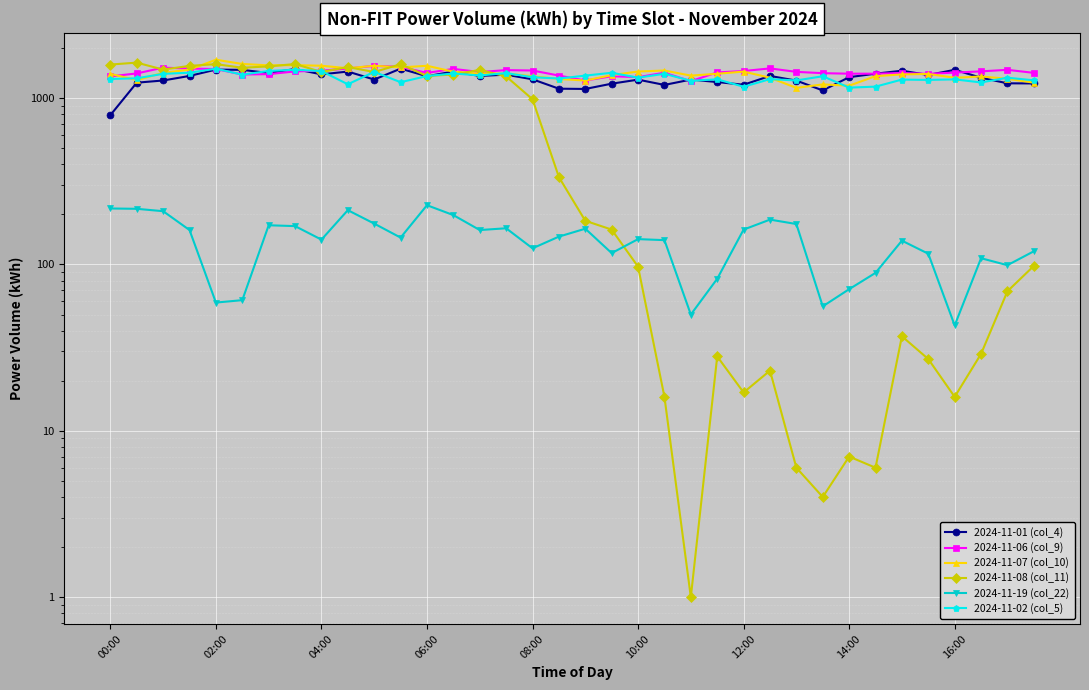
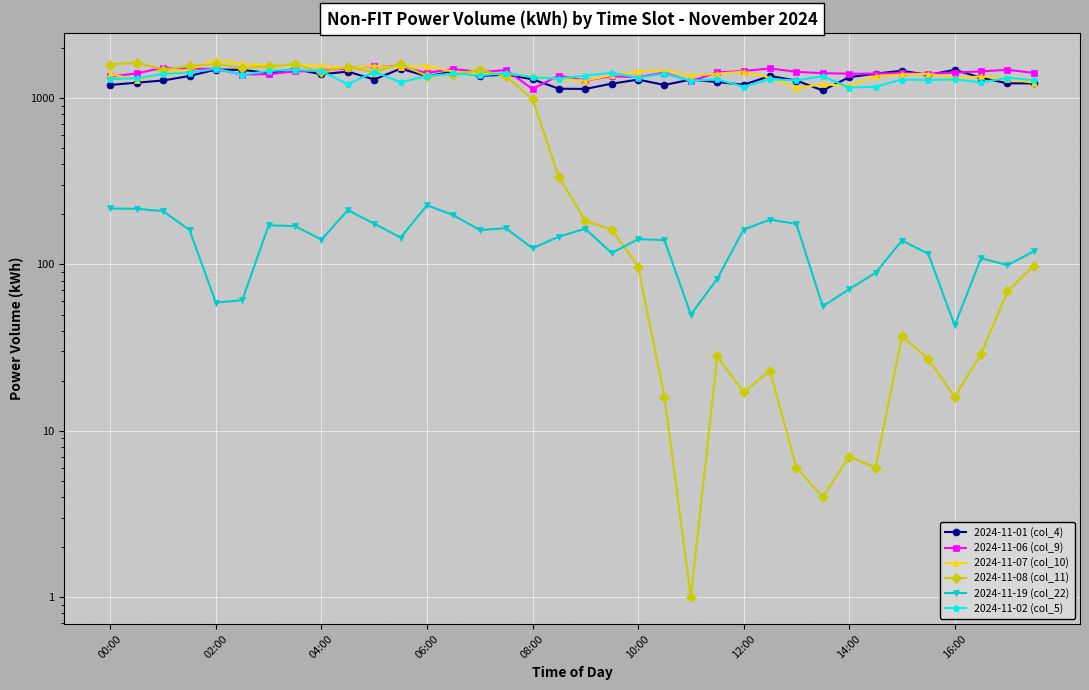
  {
    "2024-11-01 (col_4)": {
-     "00:00": 800,
+     "00:00": 1200,
      "14:00": 1300,
      "16:00": 1500
    },
    "2024-11-06 (col_9)": {
      "00:00": 1400,
      "06:00": 1400,
-     "08:00": 1500,
+     "08:00": 1100,
      "14:00": 1400,
      "16:00": 1400
    }
  }
